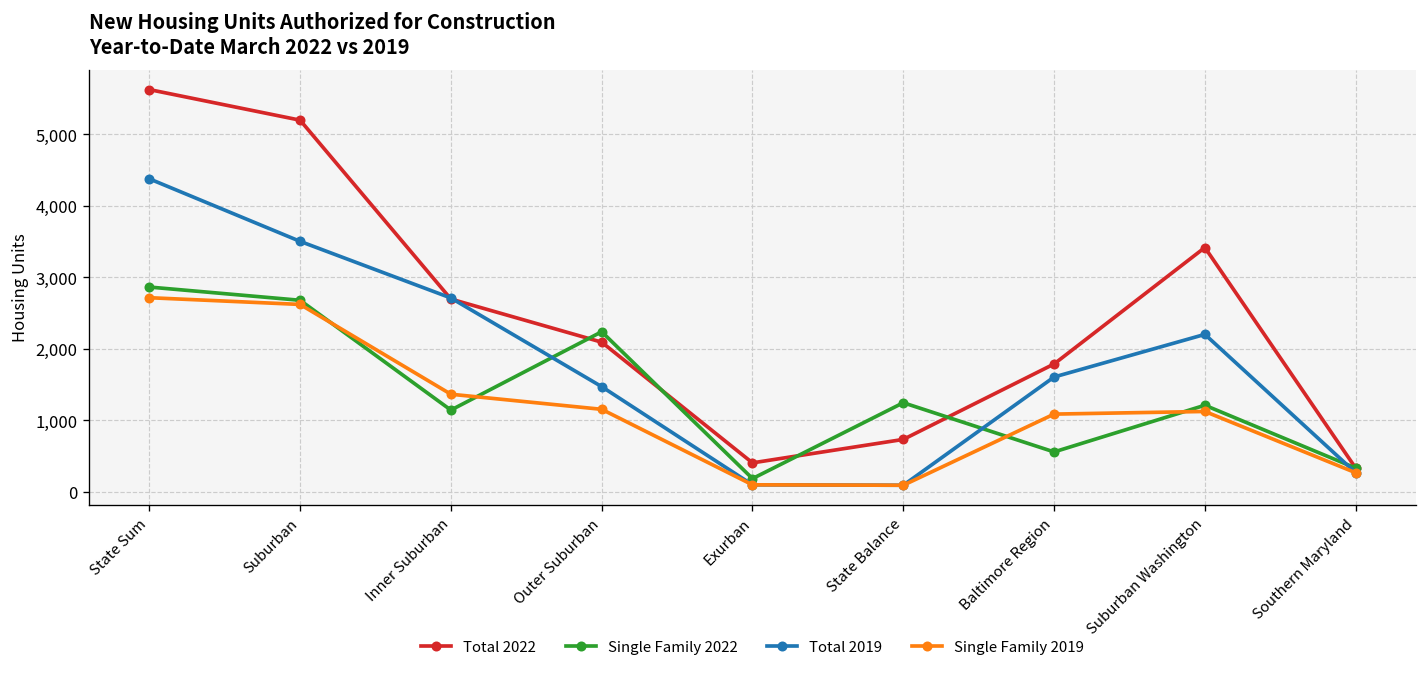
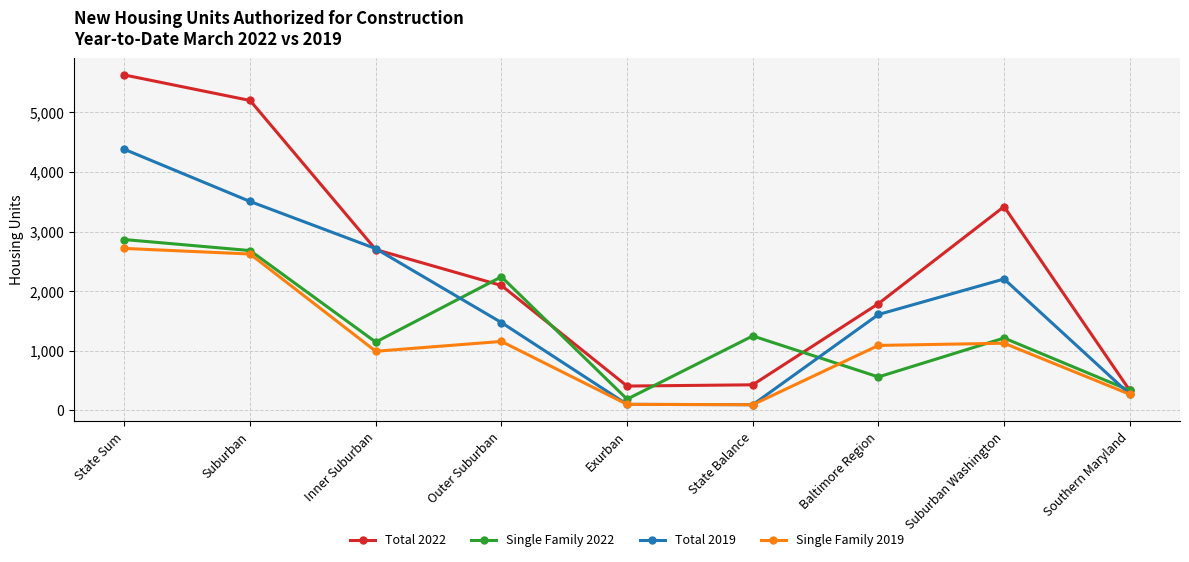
  {
    "Total 2022": {
      "State Sum": "5,600",
      "Suburban": "5,200",
      "Outer Suburban": "2,100",
      "Exurban": "400",
-     "State Balance": "700",
+     "State Balance": "400",
      "Baltimore Region": "1,800",
      "Suburban Washington": "3,400"
    },
    "Single Family 2022": {
      "State Sum": "2,900",
      "Suburban": "2,700",
      "Inner Suburban": "1,100",
      "Outer Suburban": "2,200",
      "Exurban": "200",
      "State Balance": "1,200",
      "Baltimore Region": "600",
      "Suburban Washington": "1,200"
    },
    "Total 2019": {
      "State Sum": "4,400",
      "Suburban": "3,500",
      "Outer Suburban": "1,500",
      "Baltimore Region": "1,600",
      "Suburban Washington": "2,200"
    },
    "Single Family 2019": {
      "State Sum": "2,700",
      "Suburban": "2,600",
-     "Inner Suburban": "1,400",
+     "Inner Suburban": "1,000",
      "Outer Suburban": "1,200",
      "Baltimore Region": "1,100",
      "Suburban Washington": "1,100"
    }
  }
